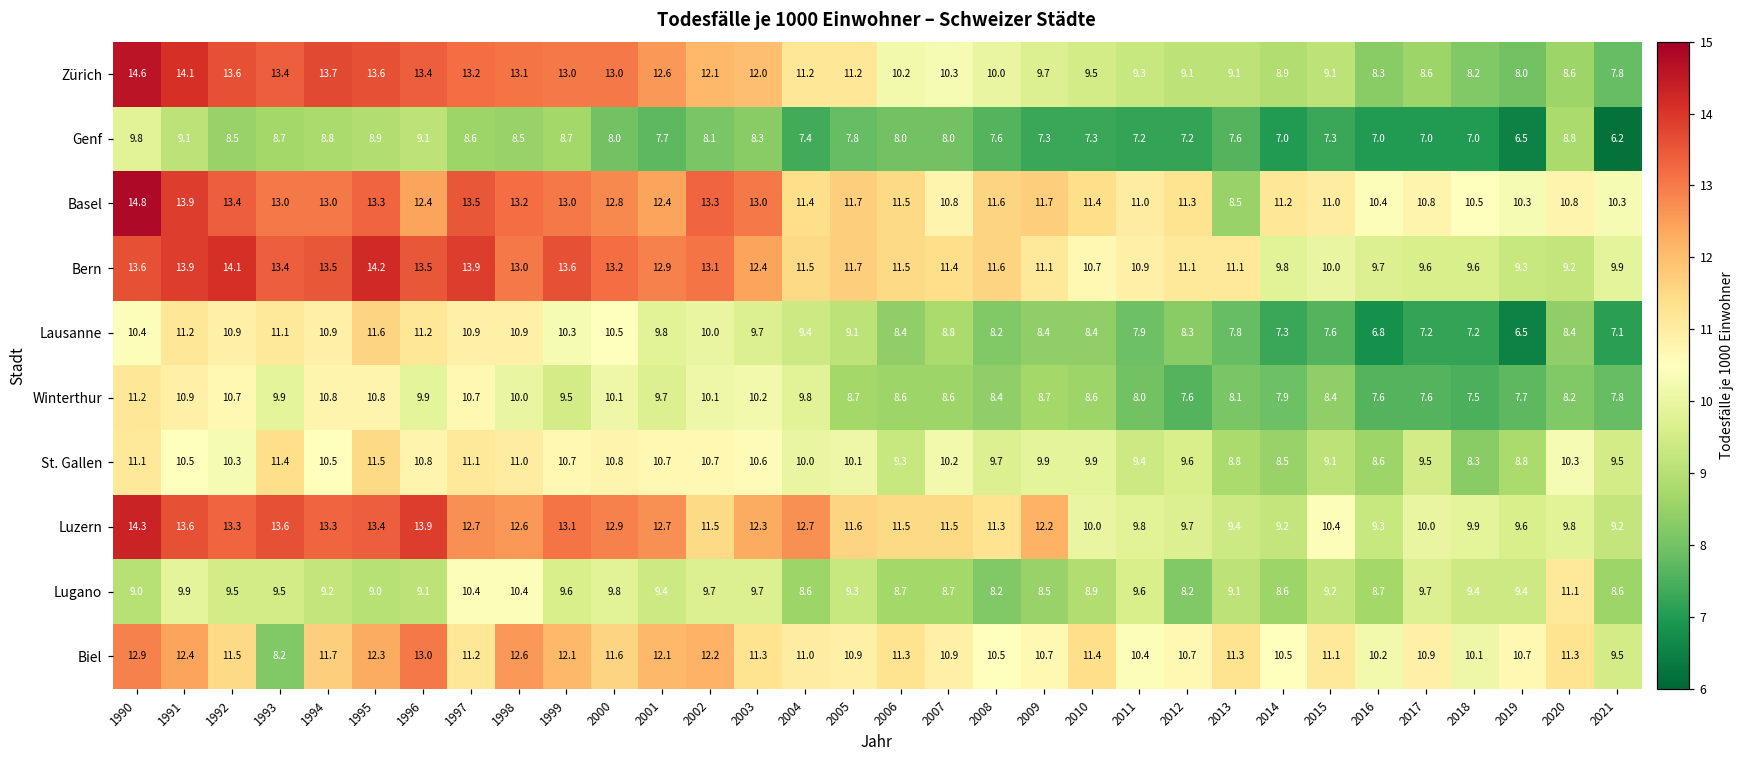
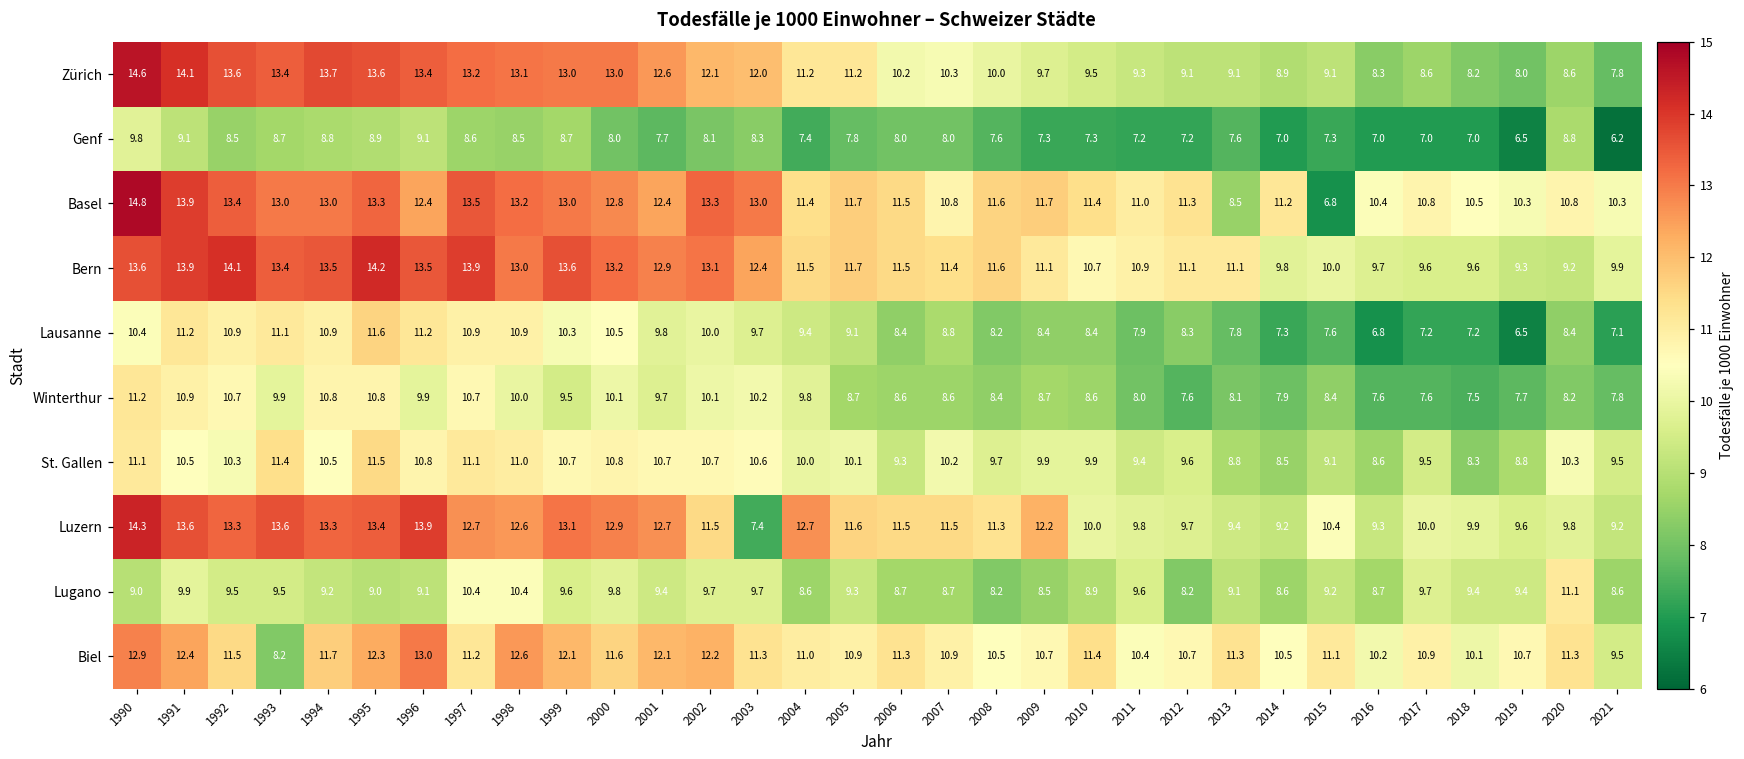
  {
    "Basel": {
      "1990": 14.8,
      "1991": 13.9,
      "1992": 13.4,
      "1993": 13.0,
      "1994": 13.0,
      "1995": 13.3,
      "1996": 12.4,
      "1997": 13.5,
      "1998": 13.2,
      "1999": 13.0,
      "2000": 12.8,
      "2001": 12.4,
      "2002": 13.3,
      "2003": 13.0,
      "2004": 11.4,
      "2005": 11.7,
      "2006": 11.5,
      "2007": 10.8,
      "2008": 11.6,
      "2009": 11.7,
      "2010": 11.4,
      "2011": 11.0,
      "2012": 11.3,
      "2013": 8.5,
      "2014": 11.2,
-     "2015": 11.0,
+     "2015": 6.8,
      "2016": 10.4,
      "2017": 10.8,
      "2018": 10.5,
      "2019": 10.3,
      "2020": 10.8,
      "2021": 10.3
    },
    "Luzern": {
      "1990": 14.3,
      "1991": 13.6,
      "1992": 13.3,
      "1993": 13.6,
      "1994": 13.3,
      "1995": 13.4,
      "1996": 13.9,
      "1997": 12.7,
      "1998": 12.6,
      "1999": 13.1,
      "2000": 12.9,
      "2001": 12.7,
      "2002": 11.5,
-     "2003": 12.3,
+     "2003": 7.4,
      "2004": 12.7,
      "2005": 11.6,
      "2006": 11.5,
      "2007": 11.5,
      "2008": 11.3,
      "2009": 12.2,
      "2010": 10.0,
      "2011": 9.8,
      "2012": 9.7,
      "2013": 9.4,
      "2014": 9.2,
      "2015": 10.4,
      "2016": 9.3,
      "2017": 10.0,
      "2018": 9.9,
      "2019": 9.6,
      "2020": 9.8,
      "2021": 9.2
    }
  }
